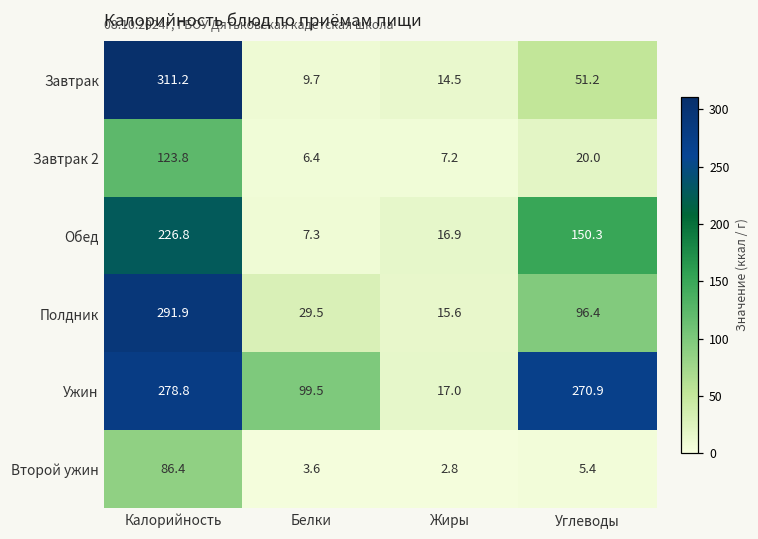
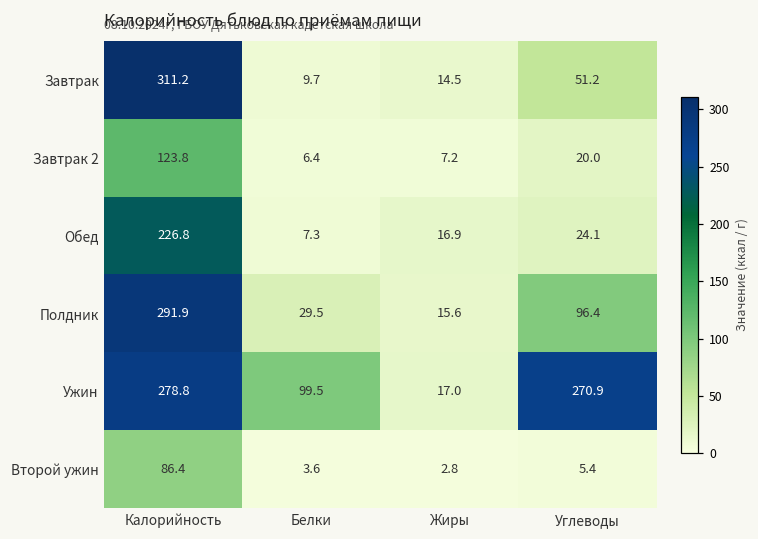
  {
    "Завтрак": {
      "Калорийность": 311.2,
      "Белки": 9.7,
      "Жиры": 14.5,
      "Углеводы": 51.2
    },
    "Завтрак 2": {
      "Калорийность": 123.8,
      "Белки": 6.4,
      "Жиры": 7.2,
      "Углеводы": 20.0
    },
    "Обед": {
      "Калорийность": 226.8,
      "Белки": 7.3,
      "Жиры": 16.9,
-     "Углеводы": 150.3
+     "Углеводы": 24.1
    },
    "Полдник": {
      "Калорийность": 291.9,
      "Белки": 29.5,
      "Жиры": 15.6,
      "Углеводы": 96.4
    },
    "Ужин": {
      "Калорийность": 278.8,
      "Белки": 99.5,
      "Жиры": 17.0,
      "Углеводы": 270.9
    },
    "Второй ужин": {
      "Калорийность": 86.4,
      "Белки": 3.6,
      "Жиры": 2.8,
      "Углеводы": 5.4
    }
  }
